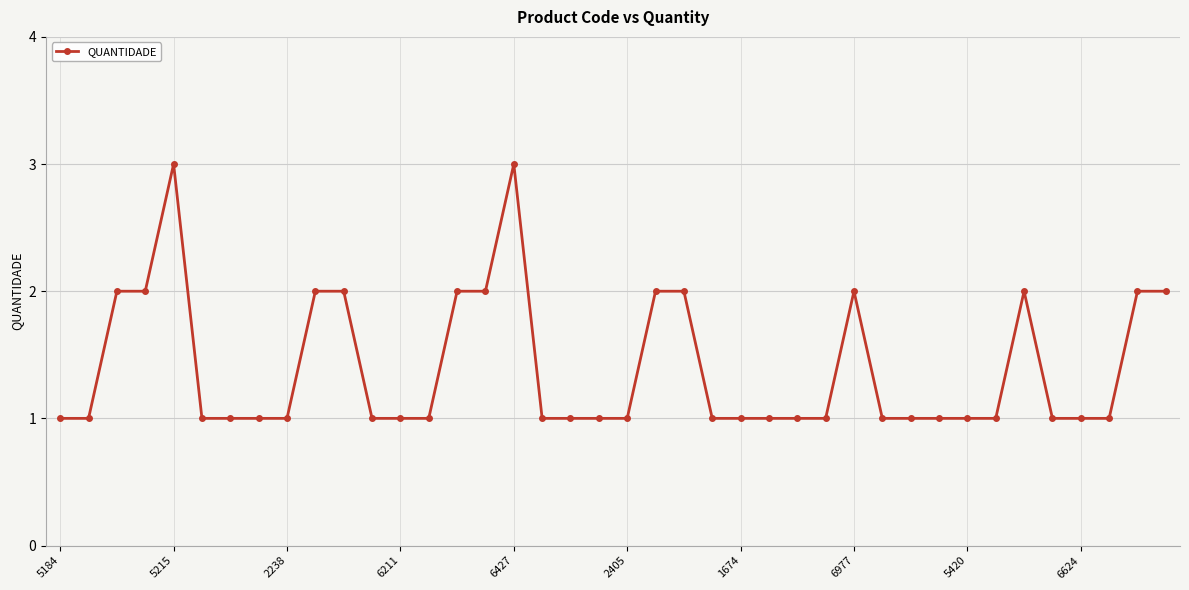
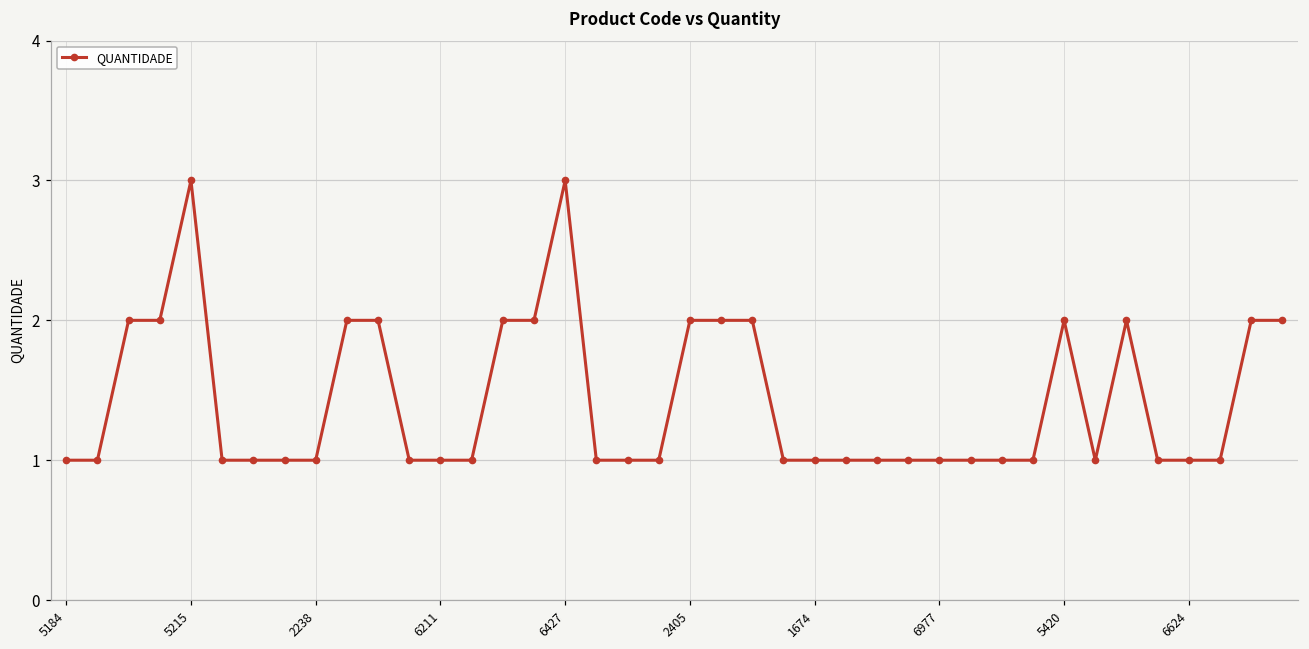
  {
    "5184": 1,
    "5215": 3,
    "2238": 1,
    "6211": 1,
    "6427": 3,
-   "2405": 1,
+   "2405": 2,
    "1674": 1,
-   "6977": 2,
-   "5420": 1,
+   "6977": 1,
+   "5420": 2,
    "6624": 1
  }
